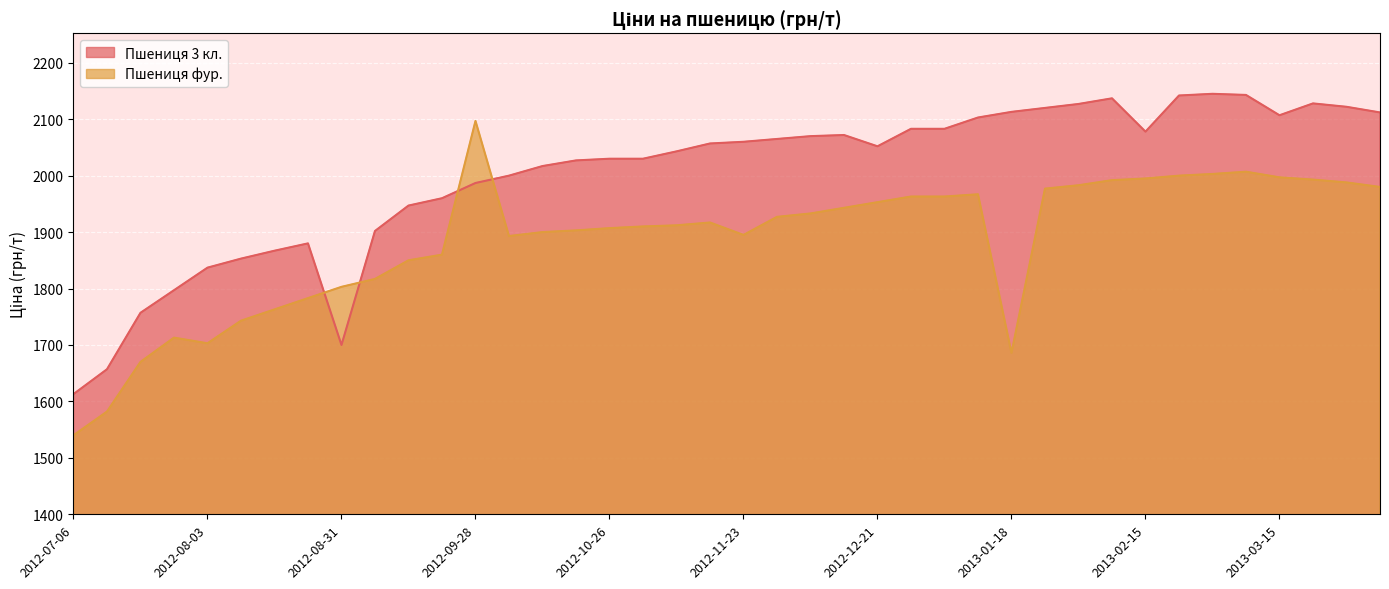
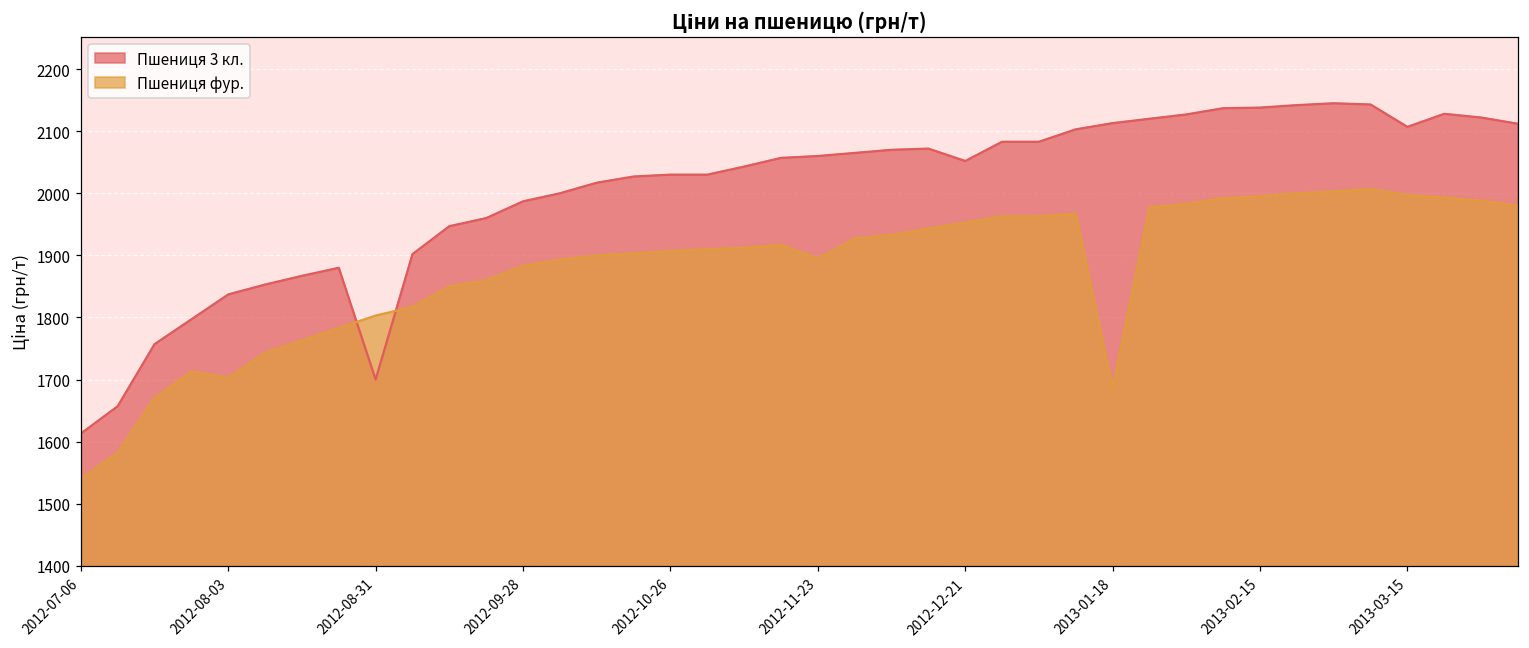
  {
    "Пшениця 3 кл.": {
      "2012-07-06": 1610,
      "2012-08-03": 1840,
      "2012-08-31": 1700,
      "2012-09-28": 1990,
      "2012-10-26": 2030,
      "2012-11-23": 2060,
      "2012-12-21": 2050,
      "2013-01-18": 2110,
-     "2013-02-15": 2080,
+     "2013-02-15": 2140,
      "2013-03-15": 2110
    },
    "Пшениця фур.": {
      "2012-07-06": 1540,
      "2012-08-03": 1700,
      "2012-08-31": 1800,
-     "2012-09-28": 2100,
+     "2012-09-28": 1880,
      "2012-10-26": 1910,
      "2012-11-23": 1900,
      "2012-12-21": 1950,
      "2013-01-18": 1690,
      "2013-02-15": 2000,
      "2013-03-15": 2000
    }
  }
